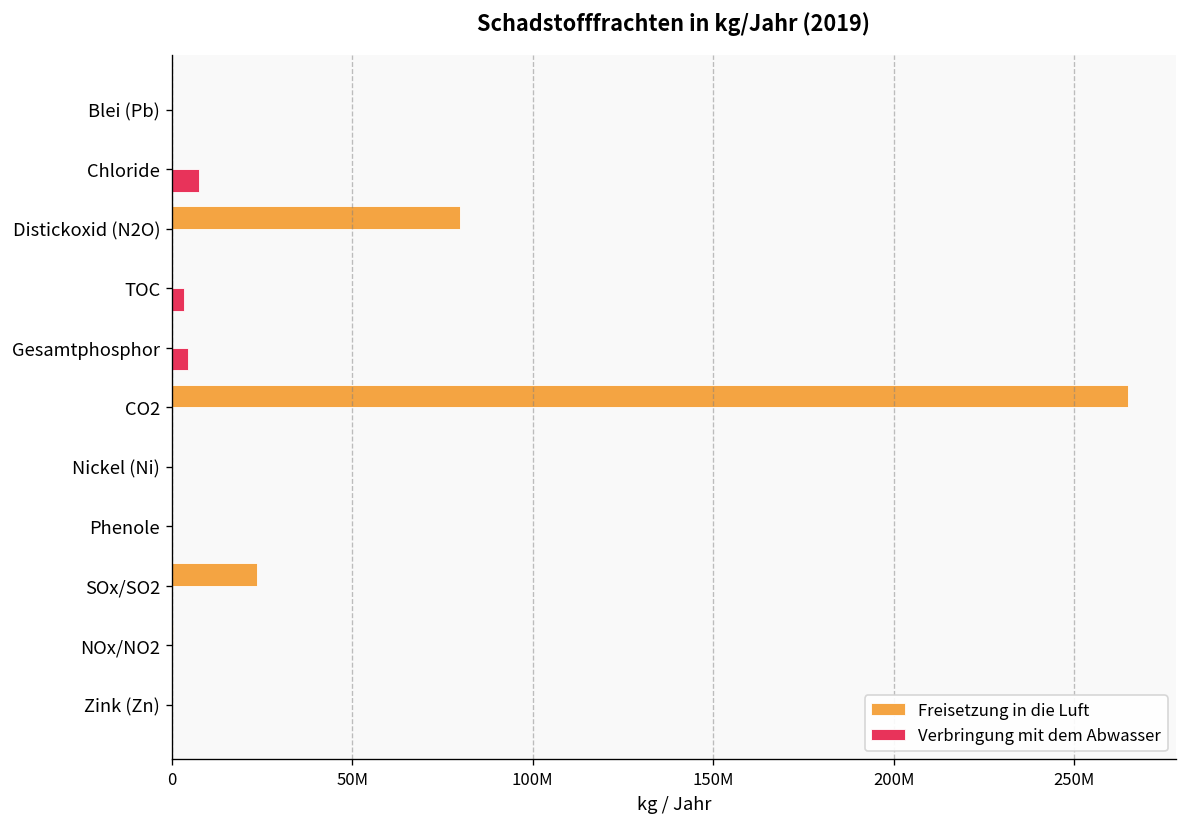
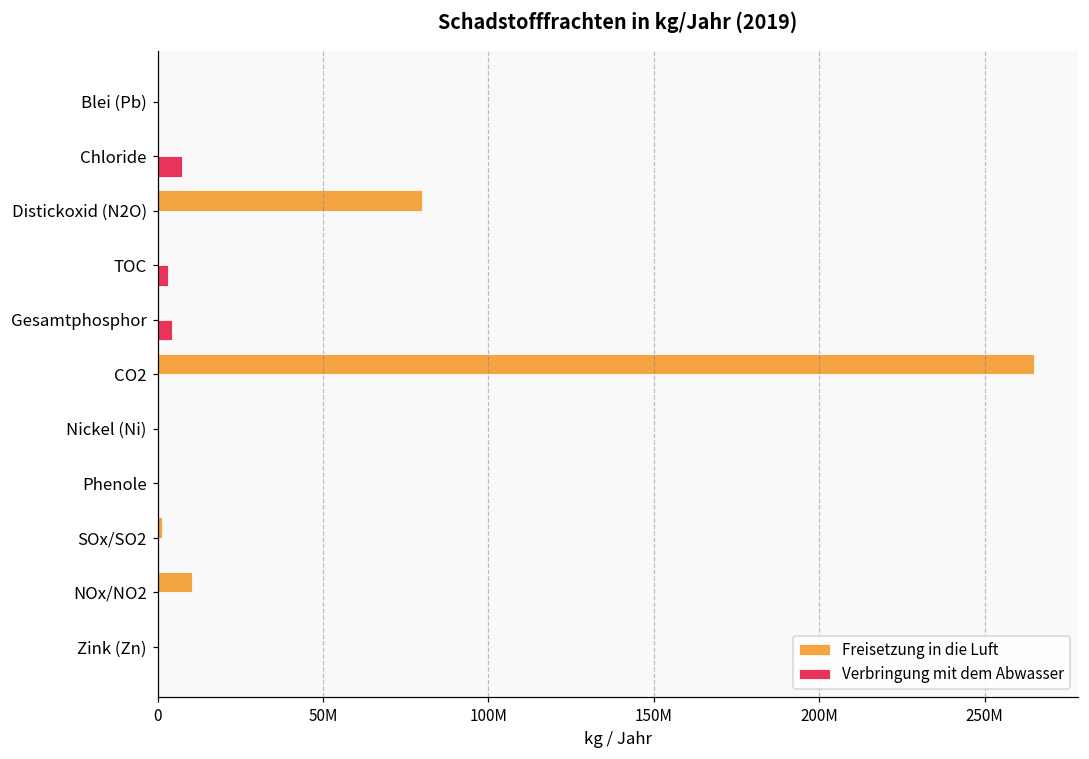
  {
    "Freisetzung in die Luft": {
      "Blei (Pb)": 0,
      "Chloride": 0,
      "Distickoxid (N2O)": 80000000,
      "TOC": 0,
      "Gesamtphosphor": 0,
      "CO2": 265000000,
      "Nickel (Ni)": 0,
      "Phenole": 0,
-     "SOx/SO2": 23000000,
-     "NOx/NO2": 0,
+     "SOx/SO2": 1000000,
+     "NOx/NO2": 10000000,
      "Zink (Zn)": 0
    },
    "Verbringung mit dem Abwasser": {
      "Blei (Pb)": 0,
      "Chloride": 7000000,
      "Distickoxid (N2O)": 0,
      "TOC": 3000000,
      "Gesamtphosphor": 4000000,
      "CO2": 0,
      "Nickel (Ni)": 0,
      "SOx/SO2": 0,
      "NOx/NO2": 0,
      "Zink (Zn)": 0
    }
  }
